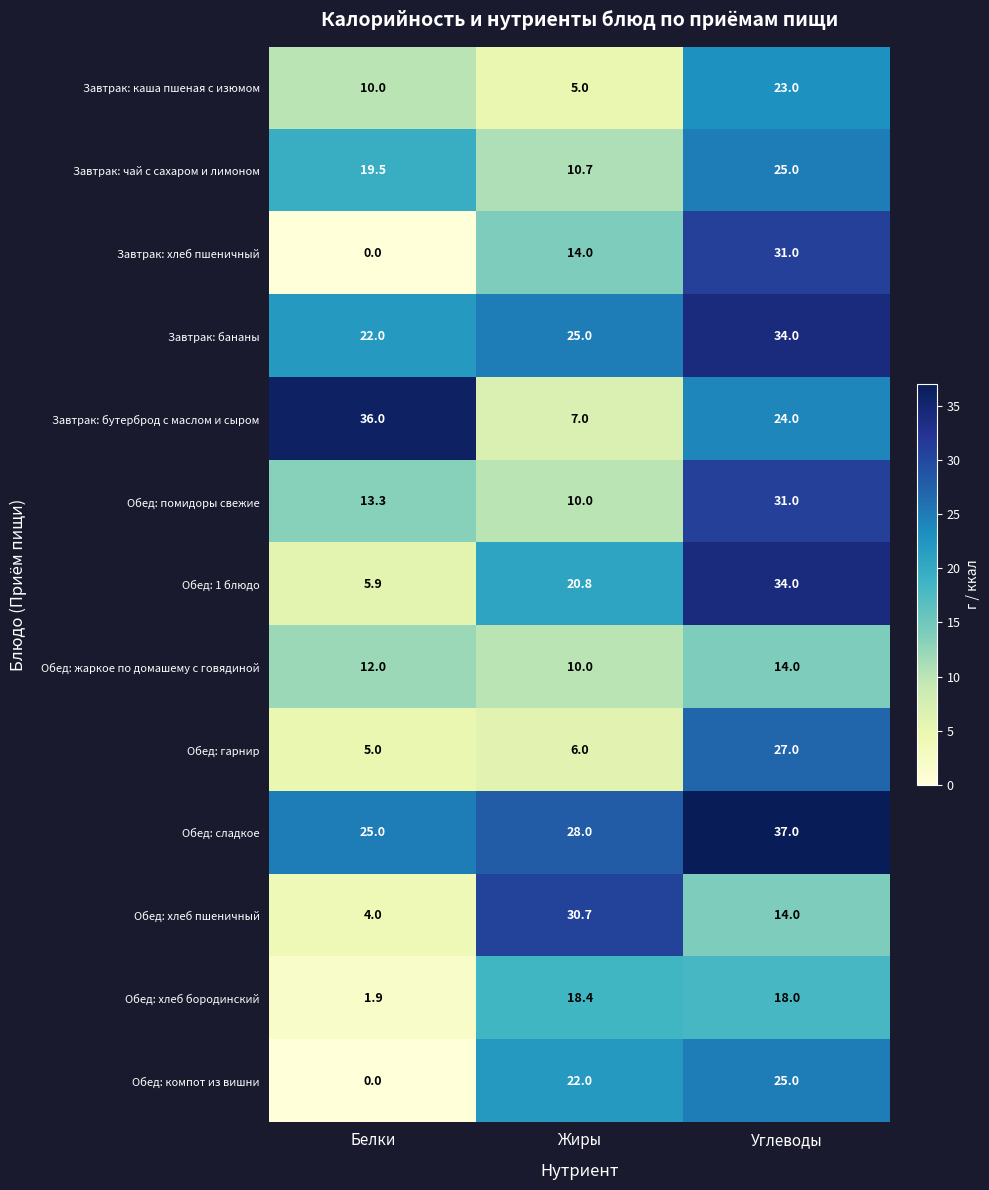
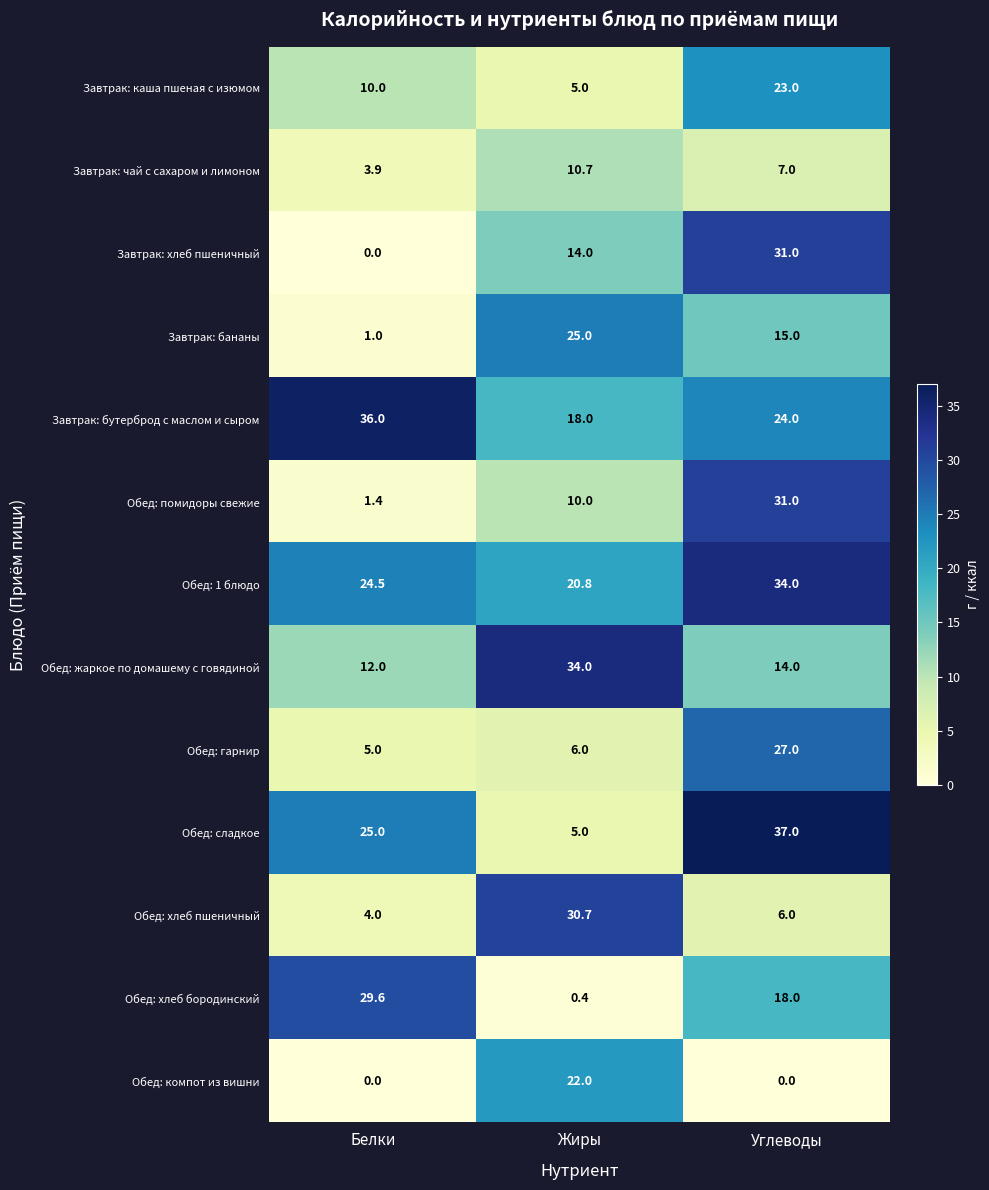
  {
    "Завтрак: каша пшеная с изюмом": {
      "Белки": 10.0,
      "Жиры": 5.0,
      "Углеводы": 23.0
    },
    "Завтрак: чай с сахаром и лимоном": {
-     "Белки": 19.5,
+     "Белки": 3.9,
      "Жиры": 10.7,
-     "Углеводы": 25.0
+     "Углеводы": 7.0
    },
    "Завтрак: хлеб пшеничный": {
      "Белки": 0.0,
      "Жиры": 14.0,
      "Углеводы": 31.0
    },
    "Завтрак: бананы": {
-     "Белки": 22.0,
+     "Белки": 1.0,
      "Жиры": 25.0,
-     "Углеводы": 34.0
+     "Углеводы": 15.0
    },
    "Завтрак: бутерброд с маслом и сыром": {
      "Белки": 36.0,
-     "Жиры": 7.0,
+     "Жиры": 18.0,
      "Углеводы": 24.0
    },
    "Обед: помидоры свежие": {
-     "Белки": 13.3,
+     "Белки": 1.4,
      "Жиры": 10.0,
      "Углеводы": 31.0
    },
    "Обед: 1 блюдо": {
-     "Белки": 5.9,
+     "Белки": 24.5,
      "Жиры": 20.8,
      "Углеводы": 34.0
    },
    "Обед: жаркое по домашему с говядиной": {
      "Белки": 12.0,
-     "Жиры": 10.0,
+     "Жиры": 34.0,
      "Углеводы": 14.0
    },
    "Обед: гарнир": {
      "Белки": 5.0,
      "Жиры": 6.0,
      "Углеводы": 27.0
    },
    "Обед: сладкое": {
      "Белки": 25.0,
-     "Жиры": 28.0,
+     "Жиры": 5.0,
      "Углеводы": 37.0
    },
    "Обед: хлеб пшеничный": {
      "Белки": 4.0,
      "Жиры": 30.7,
-     "Углеводы": 14.0
+     "Углеводы": 6.0
    },
    "Обед: хлеб бородинский": {
-     "Белки": 1.9,
-     "Жиры": 18.4,
+     "Белки": 29.6,
+     "Жиры": 0.4,
      "Углеводы": 18.0
    },
    "Обед: компот из вишни": {
      "Белки": 0.0,
      "Жиры": 22.0,
-     "Углеводы": 25.0
+     "Углеводы": 0.0
    }
  }
